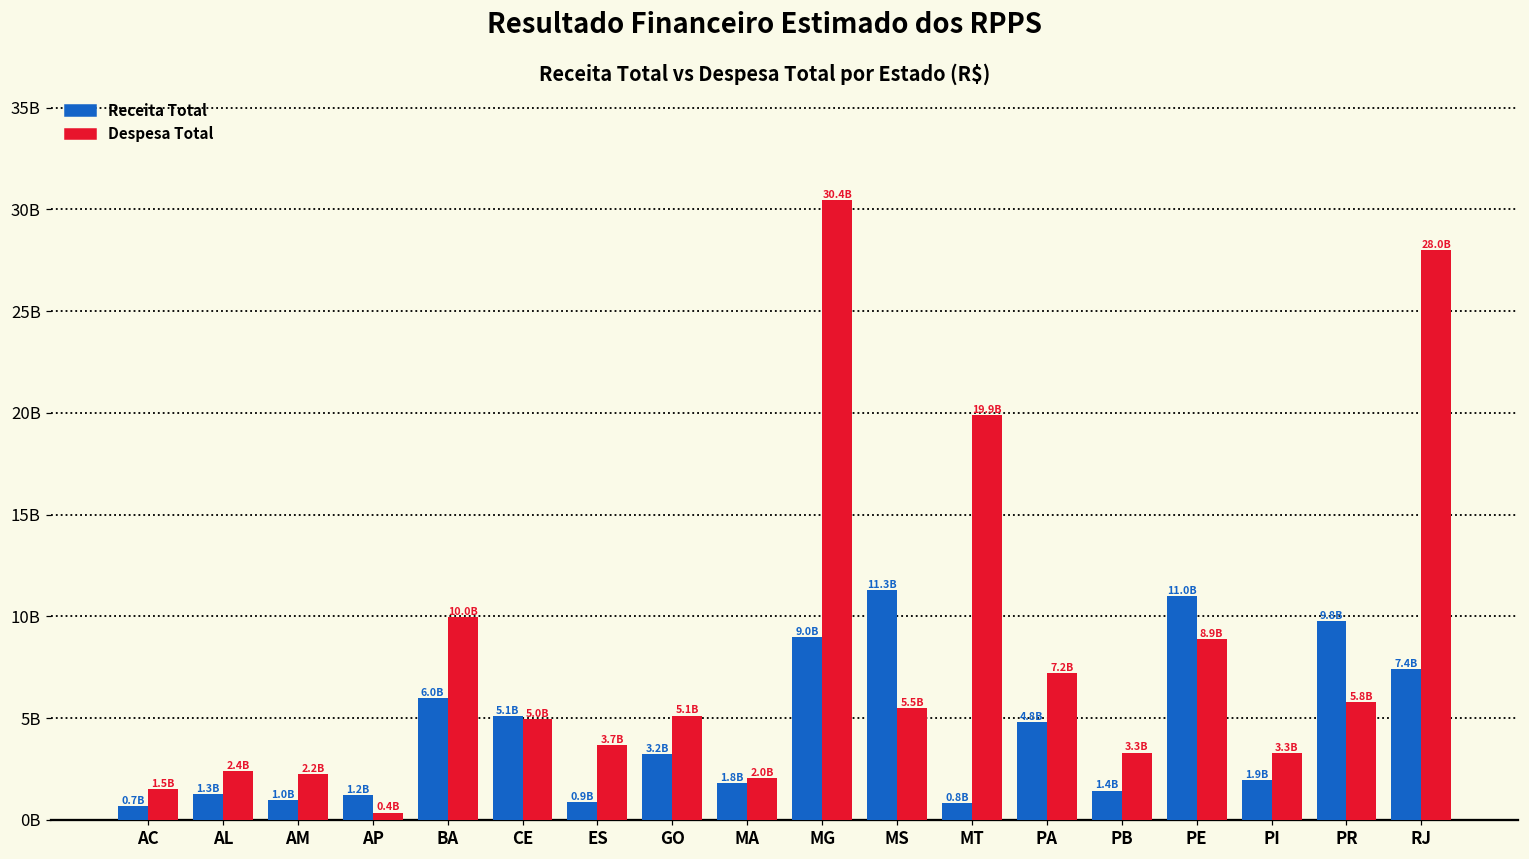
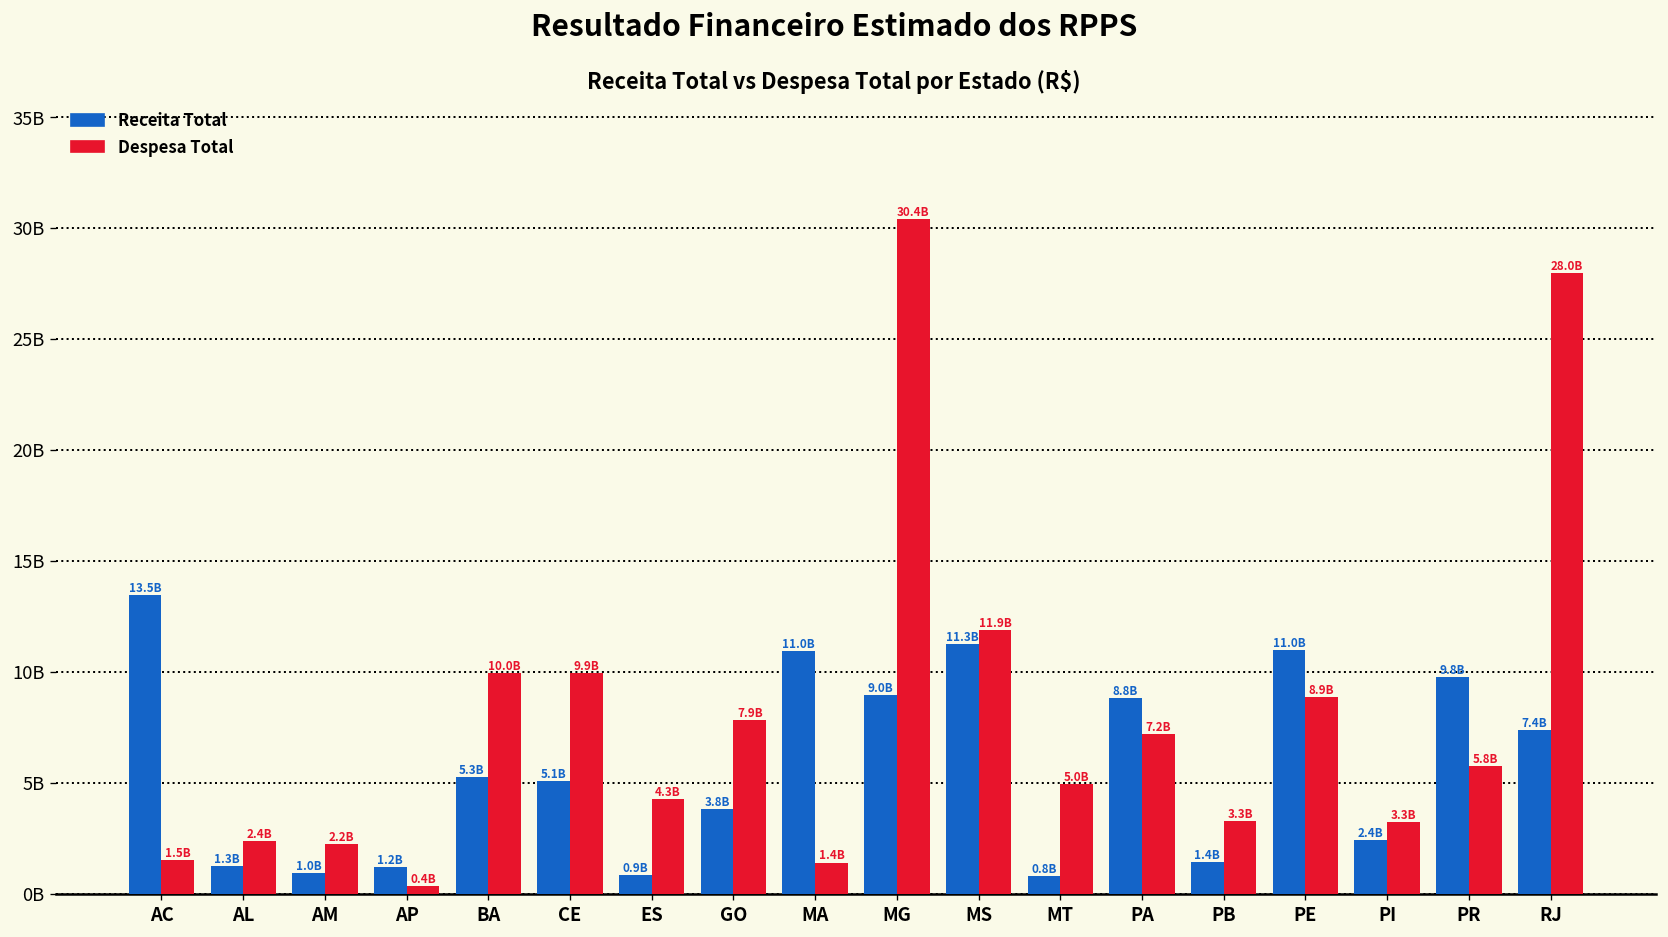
  {
    "Receita Total": {
-     "AC": "0.7B",
+     "AC": "13.5B",
      "AL": "1.3B",
      "AM": "1.0B",
      "AP": "1.2B",
-     "BA": "6.0B",
+     "BA": "5.3B",
      "CE": "5.1B",
      "ES": "0.9B",
-     "GO": "3.2B",
-     "MA": "1.8B",
+     "GO": "3.8B",
+     "MA": "11.0B",
      "MG": "9.0B",
      "MS": "11.3B",
      "MT": "0.8B",
-     "PA": "4.8B",
+     "PA": "8.8B",
      "PB": "1.4B",
      "PE": "11.0B",
-     "PI": "1.9B",
+     "PI": "2.4B",
      "PR": "9.8B",
      "RJ": "7.4B"
    },
    "Despesa Total": {
      "AC": "1.5B",
      "AL": "2.4B",
      "AM": "2.2B",
      "AP": "0.4B",
      "BA": "10.0B",
-     "CE": "5.0B",
-     "ES": "3.7B",
-     "GO": "5.1B",
-     "MA": "2.0B",
+     "CE": "9.9B",
+     "ES": "4.3B",
+     "GO": "7.9B",
+     "MA": "1.4B",
      "MG": "30.4B",
-     "MS": "5.5B",
-     "MT": "19.9B",
+     "MS": "11.9B",
+     "MT": "5.0B",
      "PA": "7.2B",
      "PB": "3.3B",
      "PE": "8.9B",
      "PI": "3.3B",
      "PR": "5.8B",
      "RJ": "28.0B"
    }
  }
